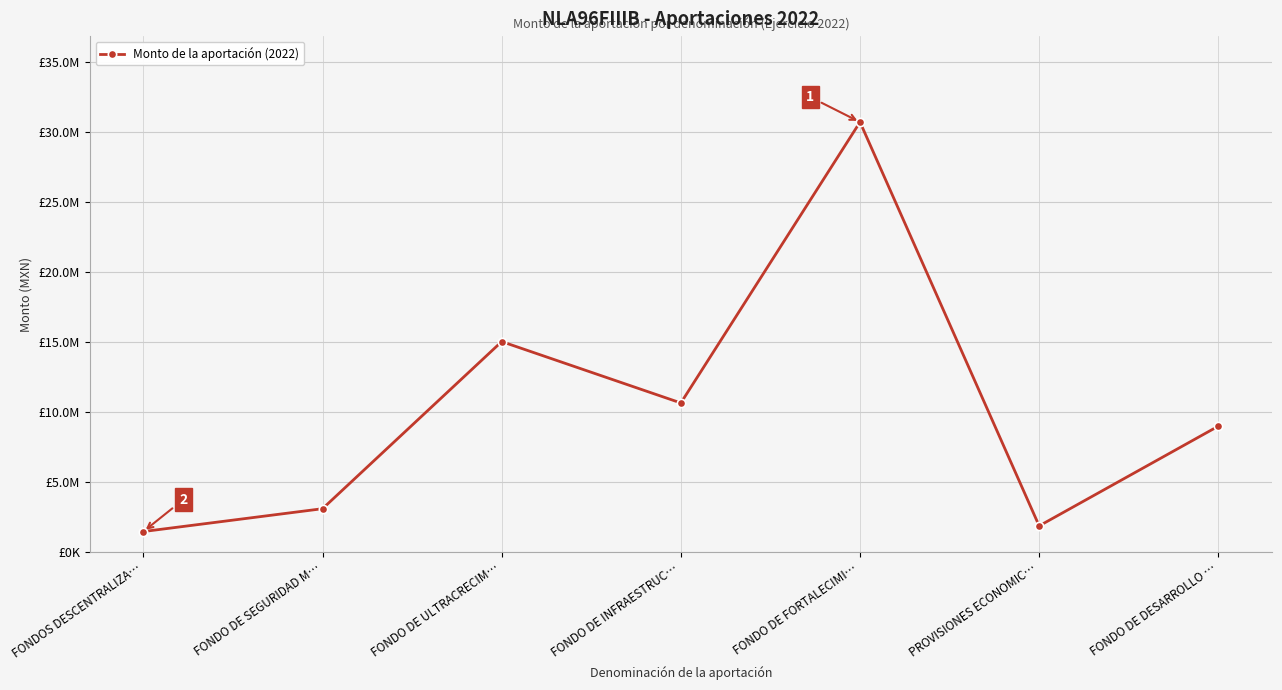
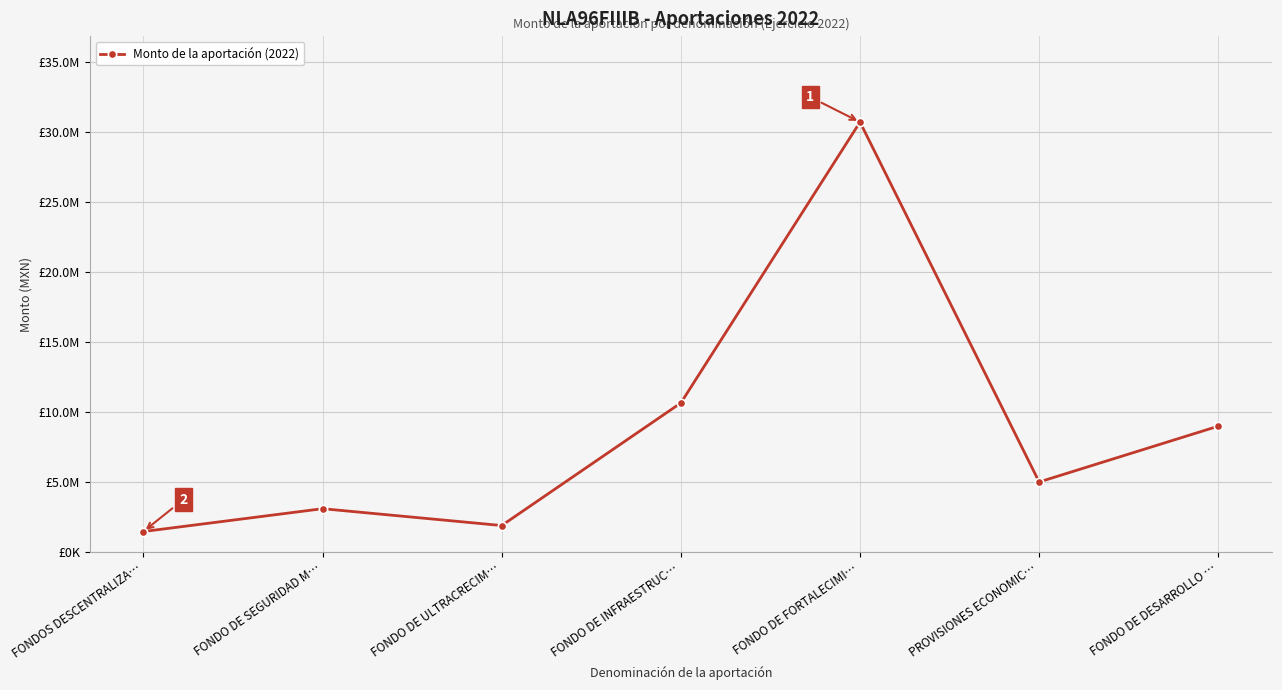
  {
    "FONDOS DESCENTRALIZA…": "£1500000",
    "FONDO DE SEGURIDAD M…": "£3100000",
-   "FONDO DE ULTRACRECIM…": "£15000000",
+   "FONDO DE ULTRACRECIM…": "£1900000",
    "FONDO DE INFRAESTRUC…": "£10600000",
    "FONDO DE FORTALECIMI…": "£30700000",
-   "PROVISIONES ECONOMIC…": "£1900000",
+   "PROVISIONES ECONOMIC…": "£5000000",
    "FONDO DE DESARROLLO …": "£9000000"
  }
